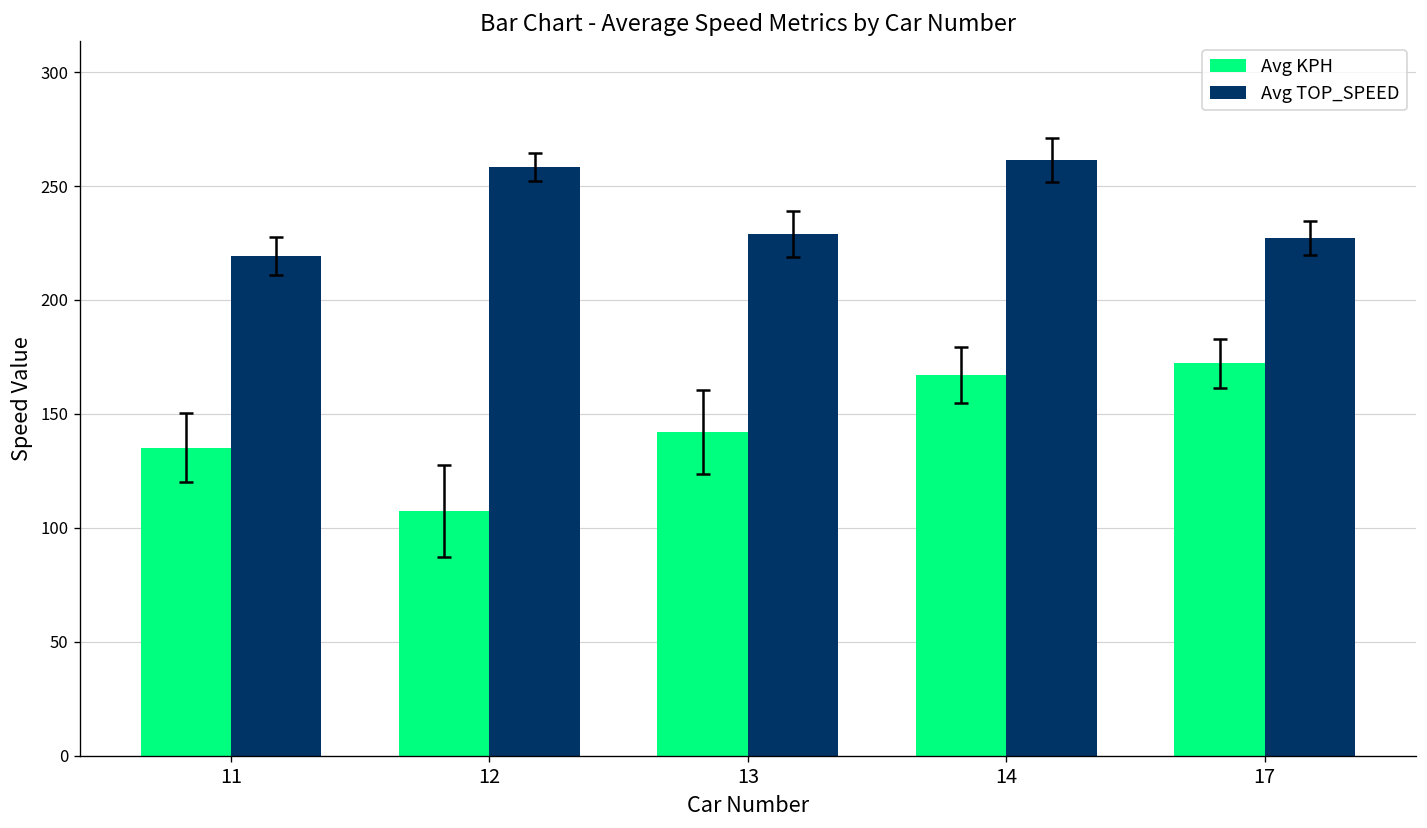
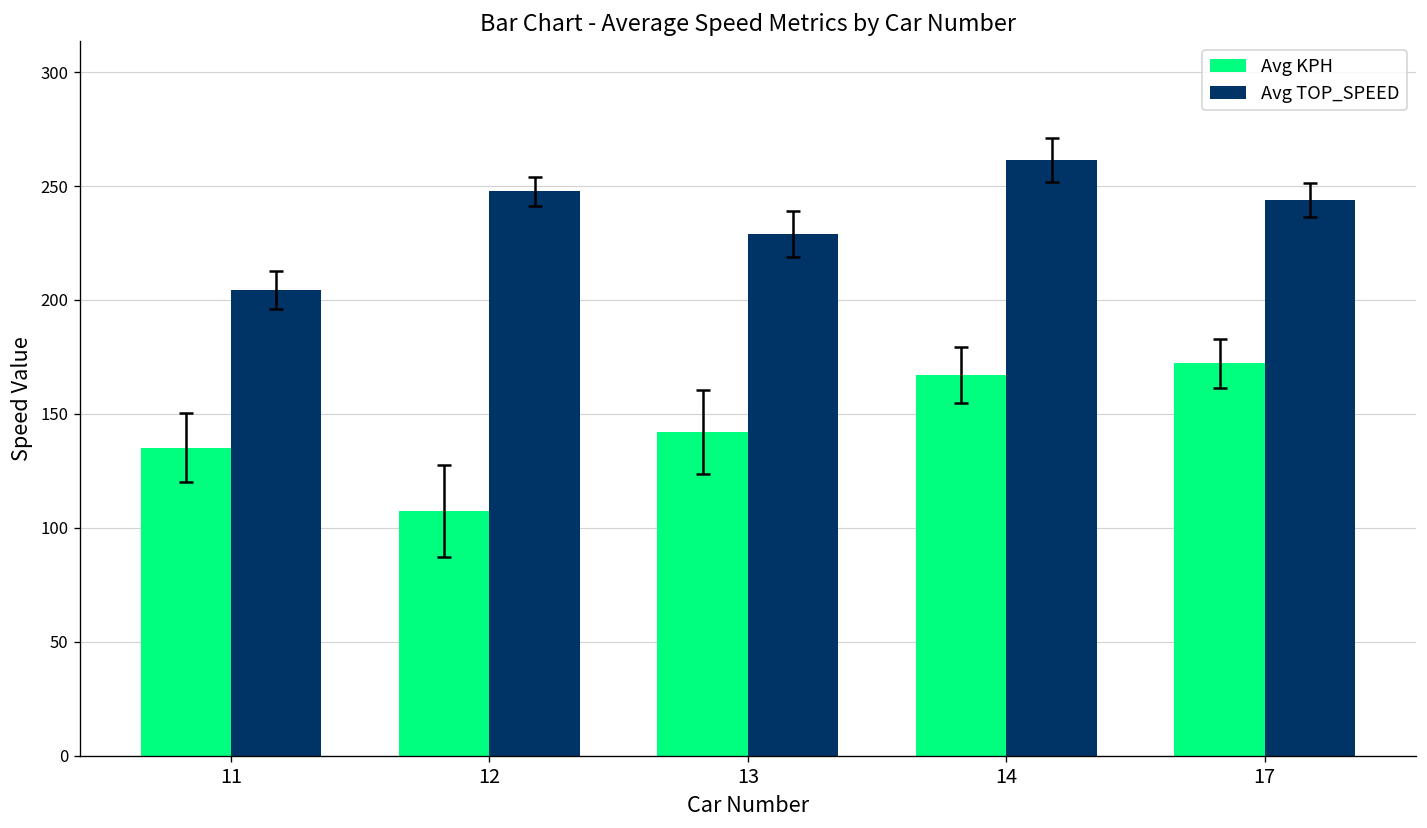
  {
    "Avg KPH": {
      "11": 135,
      "12": 107,
      "13": 142,
      "14": 167,
      "17": 172
    },
    "Avg TOP_SPEED": {
-     "11": 219,
-     "12": 259,
+     "11": 204,
+     "12": 248,
      "13": 229,
      "14": 261,
-     "17": 227
+     "17": 244
    }
  }
